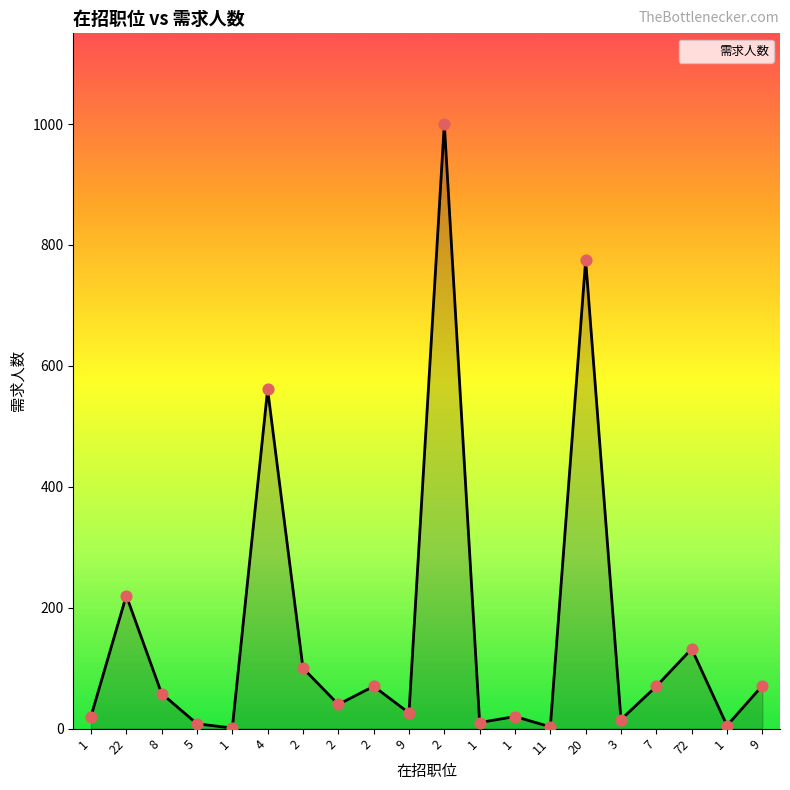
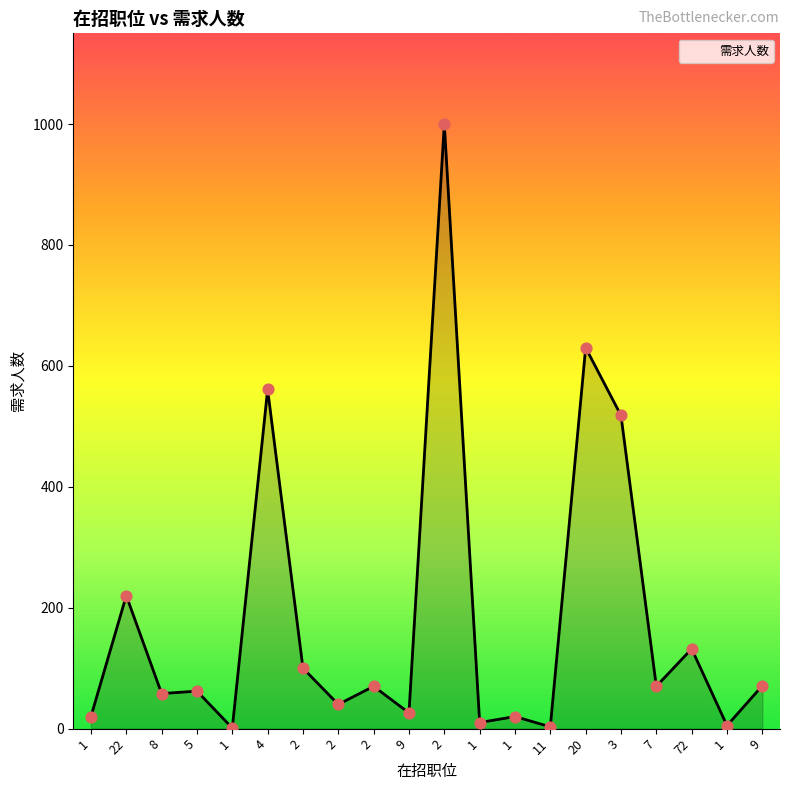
  {
    "22": 220,
    "8": 60,
-   "5": 10,
+   "5": 60,
    "4": 560,
    "11": 0,
-   "20": 780,
-   "3": 20,
+   "20": 630,
+   "3": 520,
    "7": 70,
    "72": 130
  }
